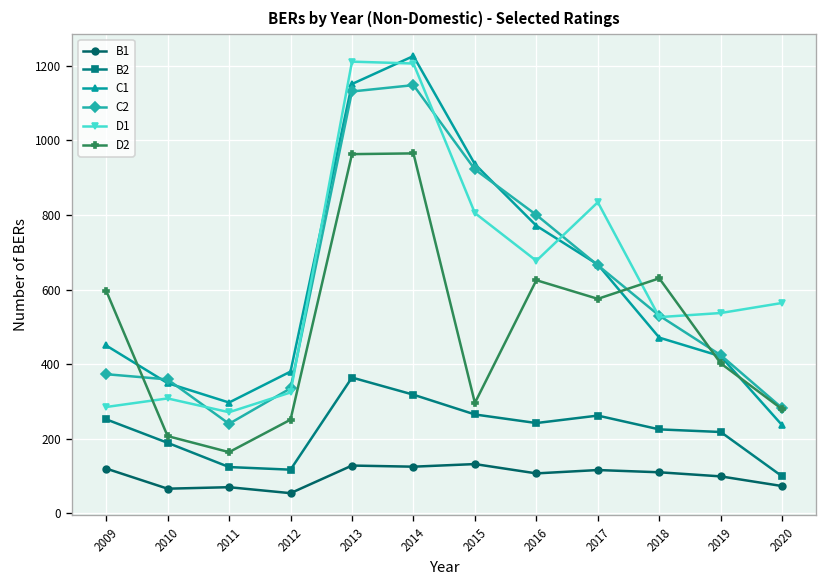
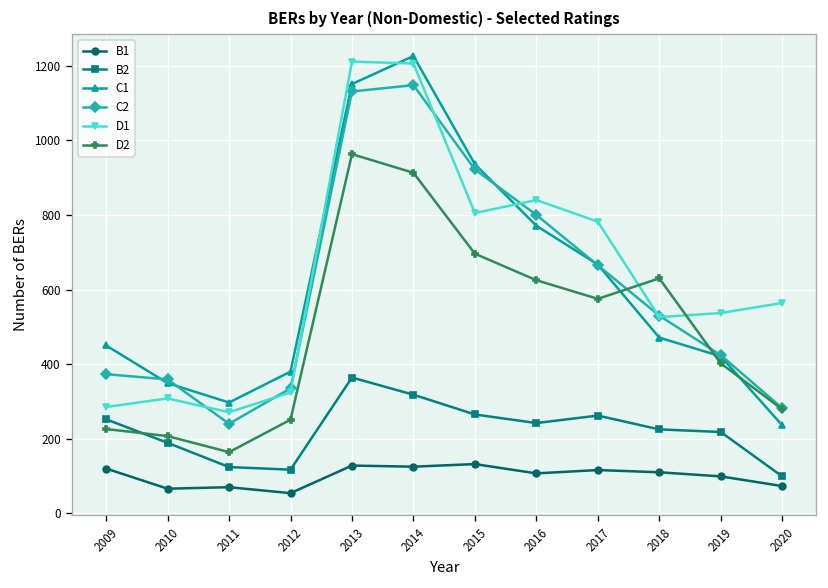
  {
    "D1": {
      "2009": 290,
      "2010": 310,
      "2011": 270,
      "2012": 320,
      "2013": 1210,
      "2014": 1210,
      "2015": 810,
-     "2016": 680,
-     "2017": 830,
+     "2016": 840,
+     "2017": 780,
      "2019": 540,
      "2020": 560
    },
    "D2": {
-     "2009": 600,
+     "2009": 230,
      "2010": 210,
      "2011": 160,
      "2012": 250,
      "2013": 960,
-     "2014": 970,
-     "2015": 300,
+     "2014": 910,
+     "2015": 700,
      "2016": 630,
      "2017": 580,
      "2018": 630,
      "2019": 400
    }
  }
